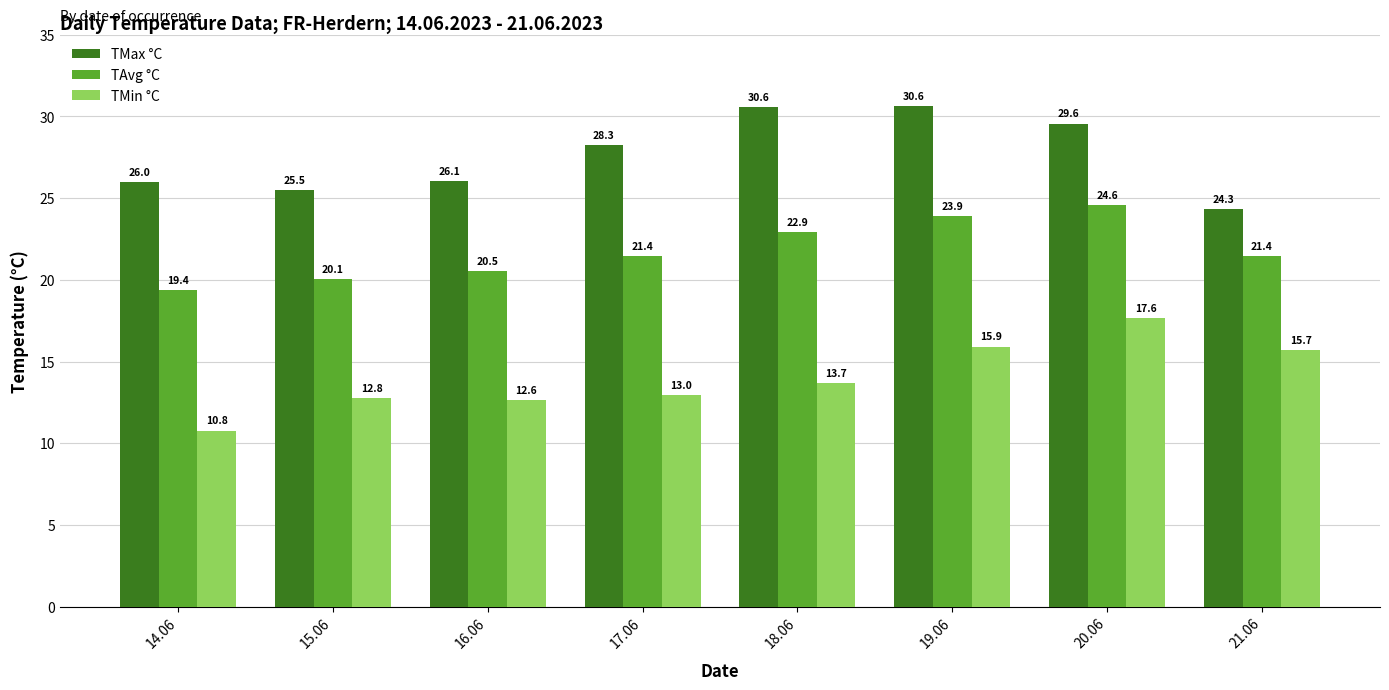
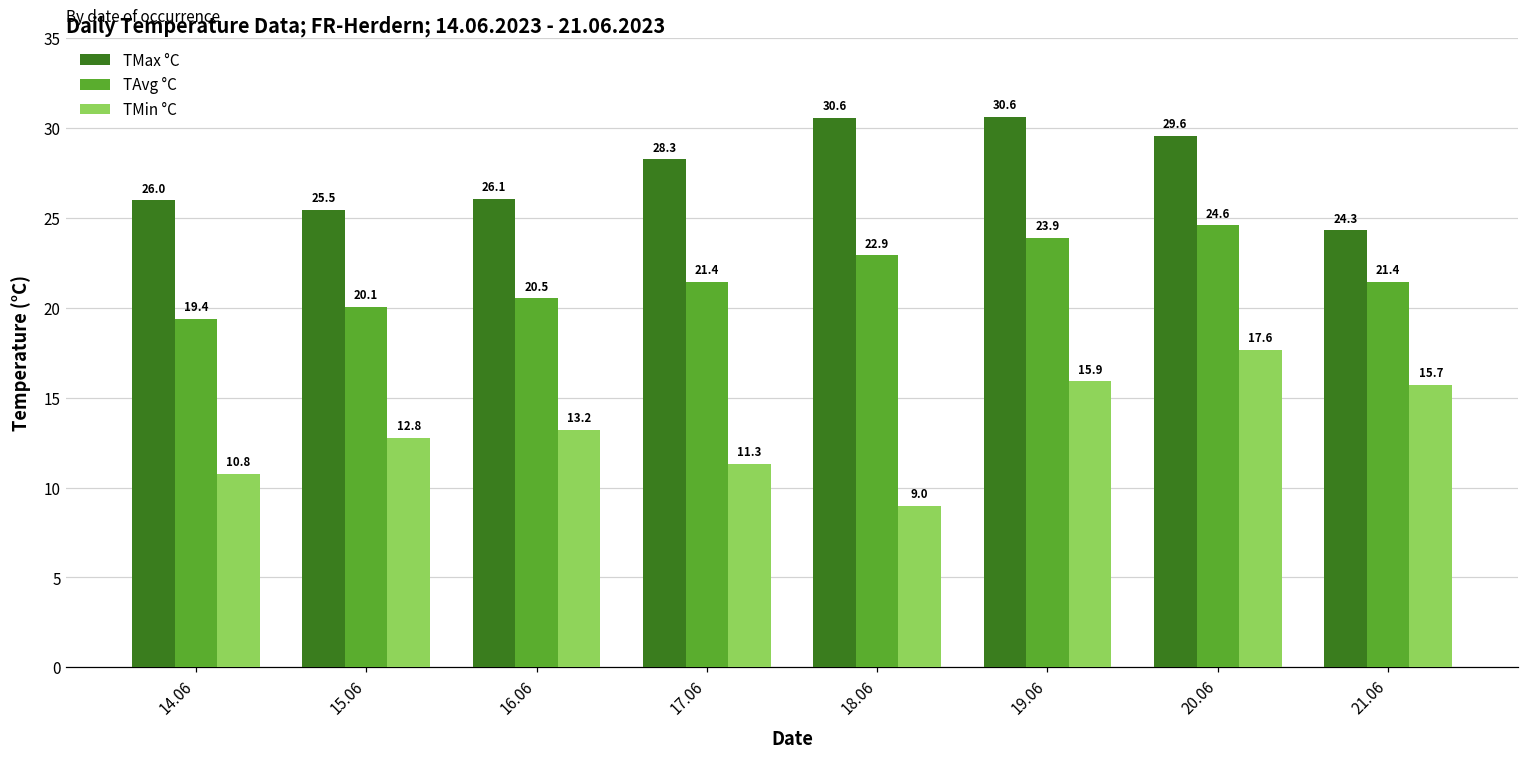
  {
    "TMin °C": {
      "14.06": 10.8,
      "15.06": 12.8,
-     "16.06": 12.6,
-     "17.06": 13.0,
-     "18.06": 13.7,
+     "16.06": 13.2,
+     "17.06": 11.3,
+     "18.06": 9.0,
      "19.06": 15.9,
      "20.06": 17.6,
      "21.06": 15.7
    }
  }
